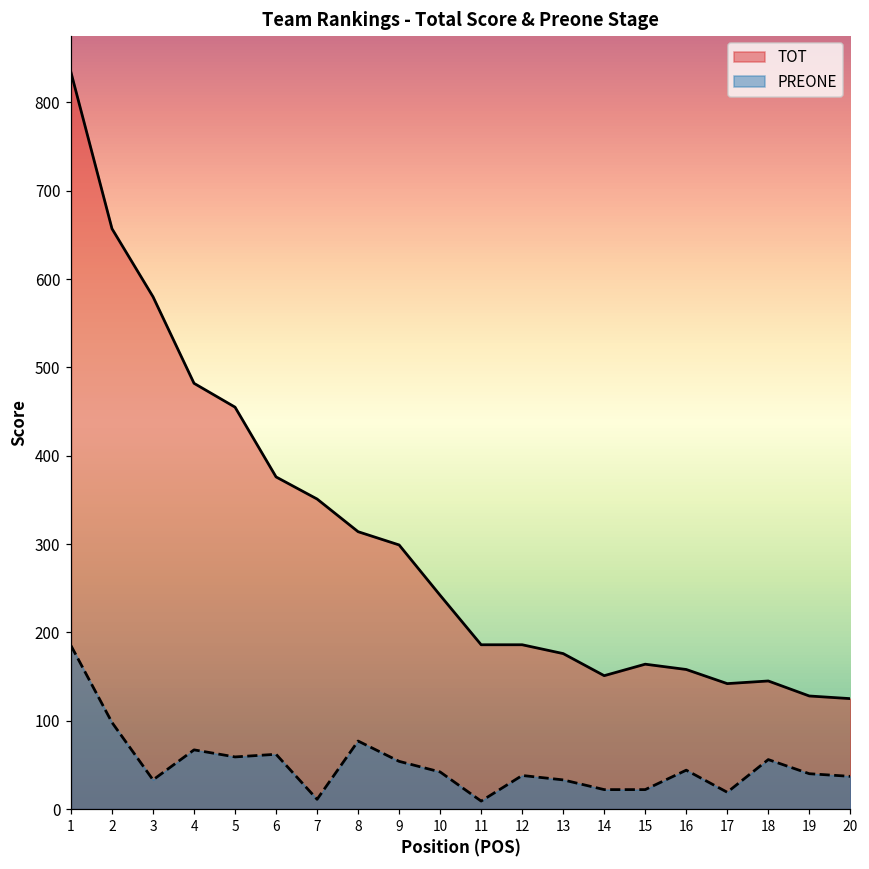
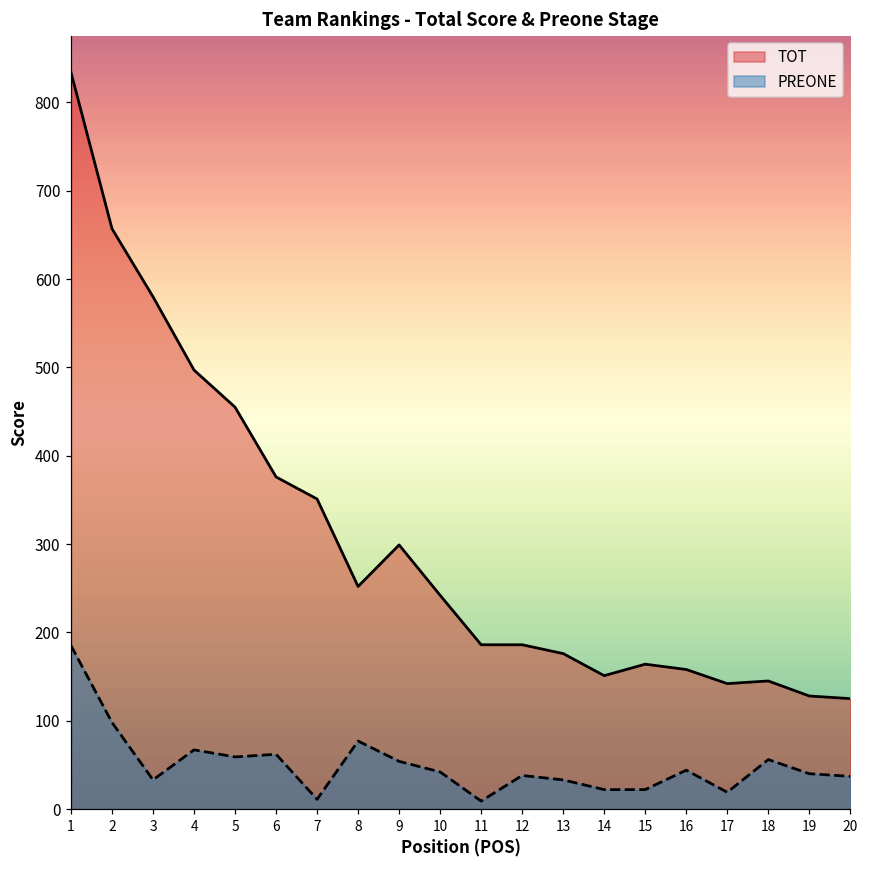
  {
    "TOT": {
      "1": 830,
      "2": 660,
      "3": 580,
-     "4": 480,
+     "4": 500,
      "5": 460,
      "6": 380,
      "7": 350,
-     "8": 310,
+     "8": 250,
      "9": 300,
      "10": 240,
      "11": 190,
      "12": 190,
      "13": 180,
      "14": 150,
      "15": 160,
      "16": 160,
      "17": 140,
      "18": 150,
      "19": 130,
      "20": 130
    },
    "PREONE": {
      "1": 190,
      "2": 100,
      "3": 30,
      "4": 70,
      "5": 60,
      "6": 60,
      "7": 10,
      "8": 80,
      "9": 50,
      "10": 40,
      "11": 10,
      "12": 40,
      "13": 30,
      "14": 20,
      "15": 20,
      "16": 40,
      "17": 20,
      "18": 60,
      "19": 40,
      "20": 40
    }
  }
